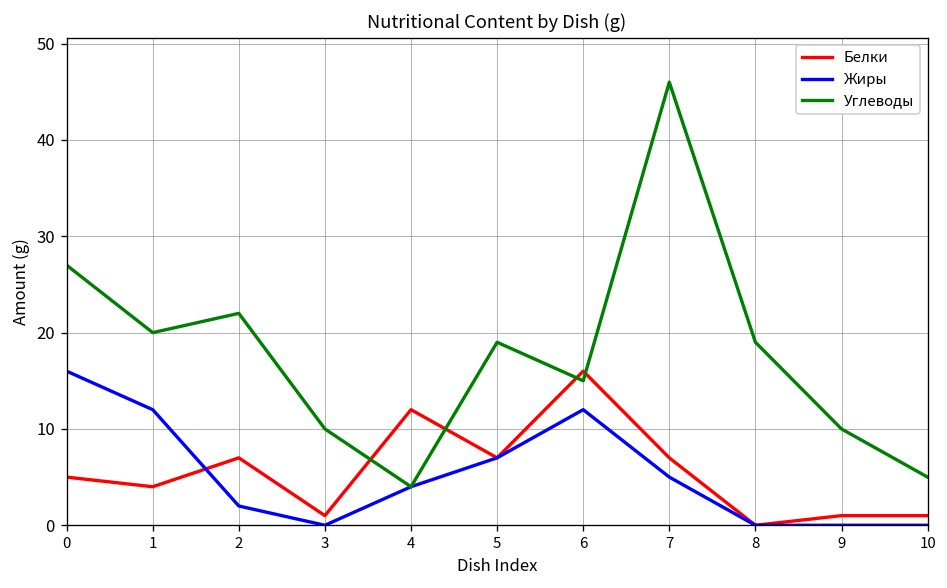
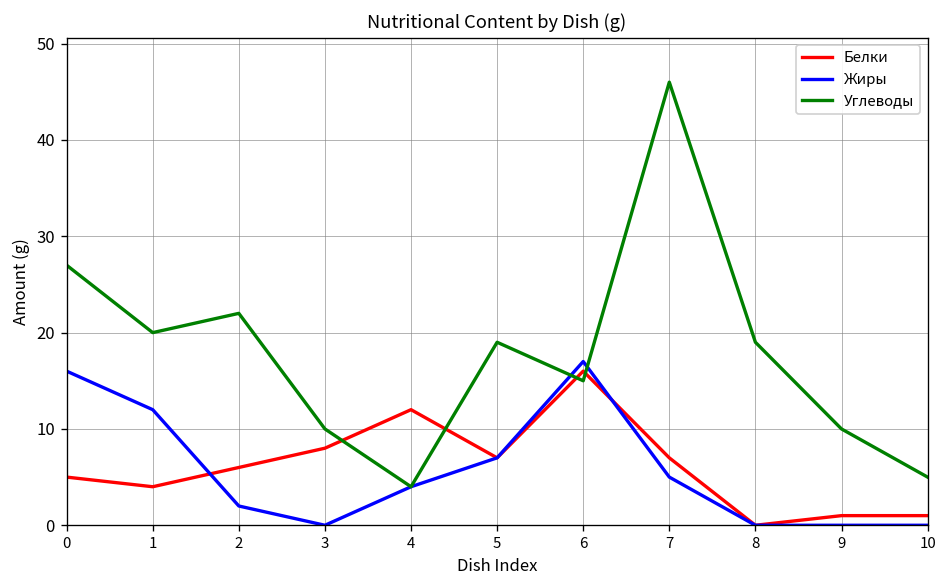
  {
    "Белки": {
      "0": 5,
      "1": 4,
-     "2": 7,
-     "3": 1,
+     "2": 6,
+     "3": 8,
      "4": 12,
      "6": 16,
      "7": 7,
      "9": 1,
      "10": 1
    },
    "Жиры": {
      "0": 16,
      "1": 12,
      "2": 2,
      "3": 0,
-     "6": 12,
+     "6": 17,
      "7": 5,
      "9": 0,
      "10": 0
    },
    "Углеводы": {
      "0": 27,
      "1": 20,
      "2": 22,
      "3": 10,
      "5": 19,
      "6": 15,
      "7": 46,
      "8": 19,
      "9": 10,
      "10": 5
    }
  }
